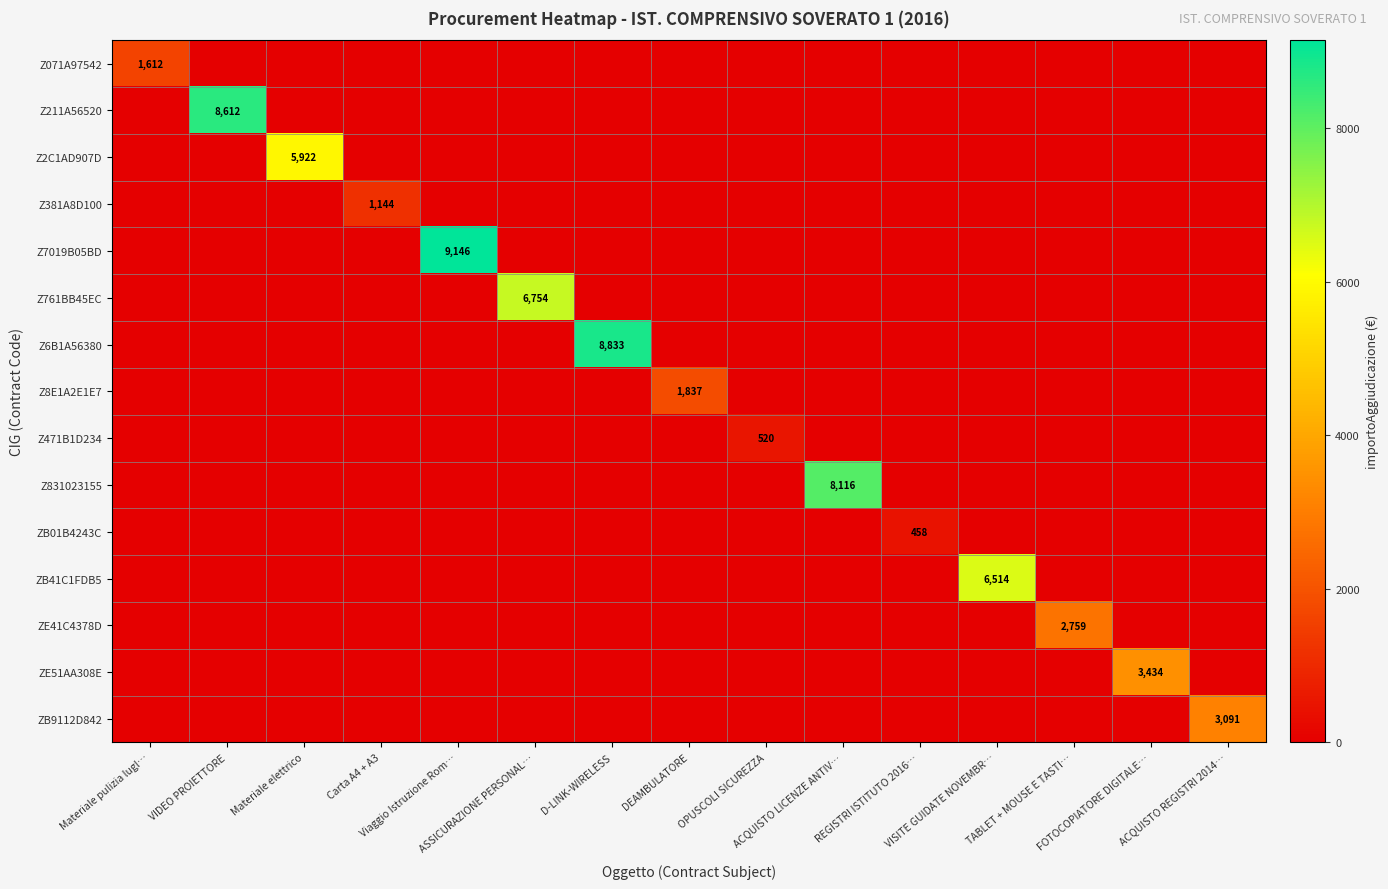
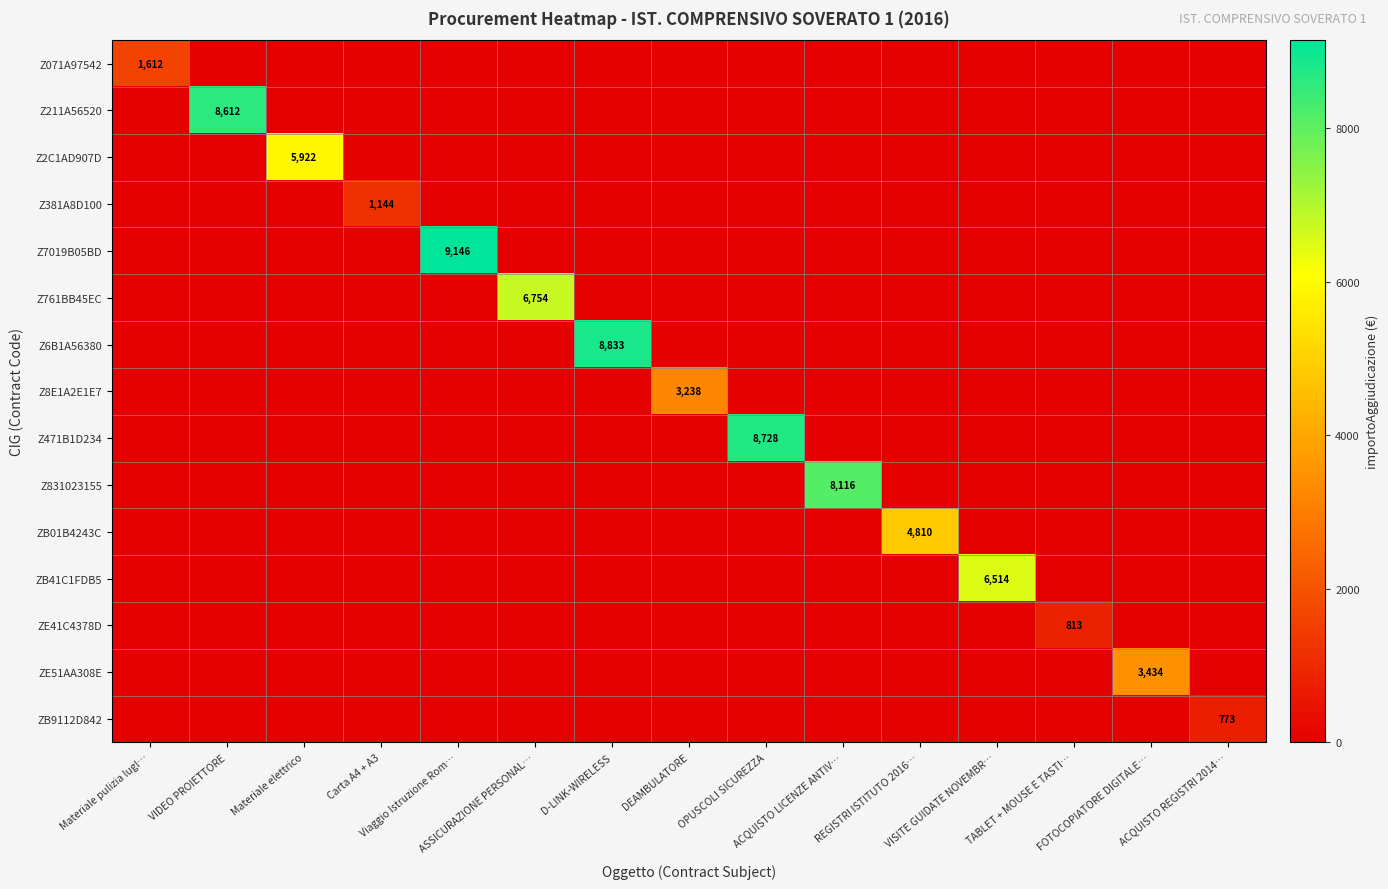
  {
    "Z071A97542": {
      "Materiale pulizia lugl…": "1,612"
    },
    "Z211A56520": {
      "VIDEO PROIETTORE": "8,612"
    },
    "Z2C1AD907D": {
      "Materiale elettrico": "5,922"
    },
    "Z381A8D100": {
      "Carta A4 + A3": "1,144"
    },
    "Z7019B05BD": {
      "Viaggio Istruzione Rom…": "9,146"
    },
    "Z761BB45EC": {
      "ASSICURAZIONE PERSONAL…": "6,754"
    },
    "Z6B1A56380": {
      "D-LINK-WIRELESS": "8,833"
    },
    "Z8E1A2E1E7": {
-     "DEAMBULATORE": "1,837"
+     "DEAMBULATORE": "3,238"
    },
    "Z471B1D234": {
-     "OPUSCOLI SICUREZZA": "520"
+     "OPUSCOLI SICUREZZA": "8,728"
    },
    "Z831023155": {
      "ACQUISTO LICENZE ANTIV…": "8,116"
    },
    "ZB01B4243C": {
-     "REGISTRI ISTITUTO 2016…": "458"
+     "REGISTRI ISTITUTO 2016…": "4,810"
    },
    "ZB41C1FDB5": {
      "VISITE GUIDATE NOVEMBR…": "6,514"
    },
    "ZE41C4378D": {
-     "TABLET + MOUSE E TASTI…": "2,759"
+     "TABLET + MOUSE E TASTI…": "813"
    },
    "ZE51AA308E": {
      "FOTOCOPIATORE DIGITALE…": "3,434"
    },
    "ZB9112D842": {
-     "ACQUISTO REGISTRI 2014…": "3,091"
+     "ACQUISTO REGISTRI 2014…": "773"
    }
  }
